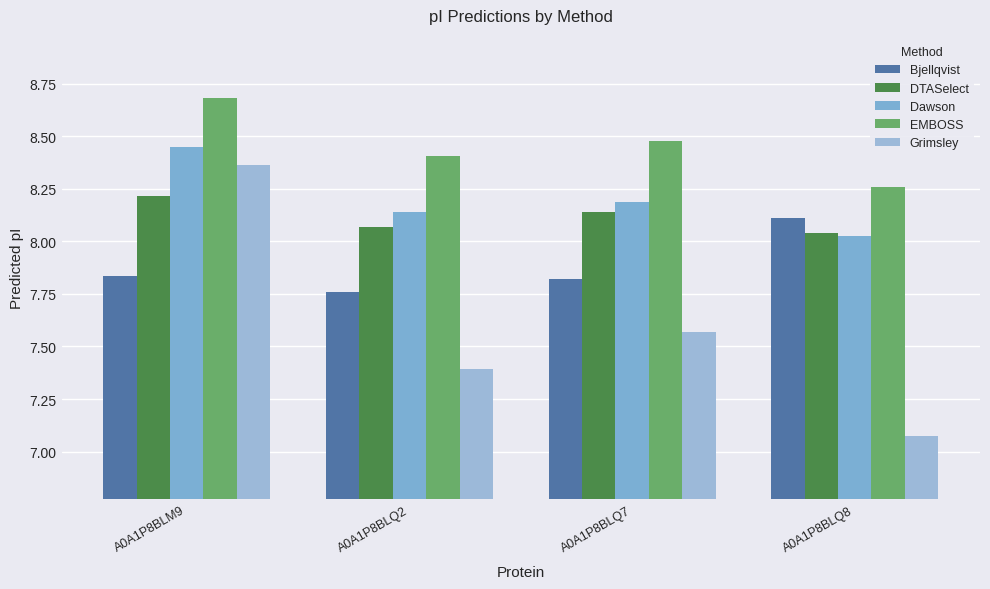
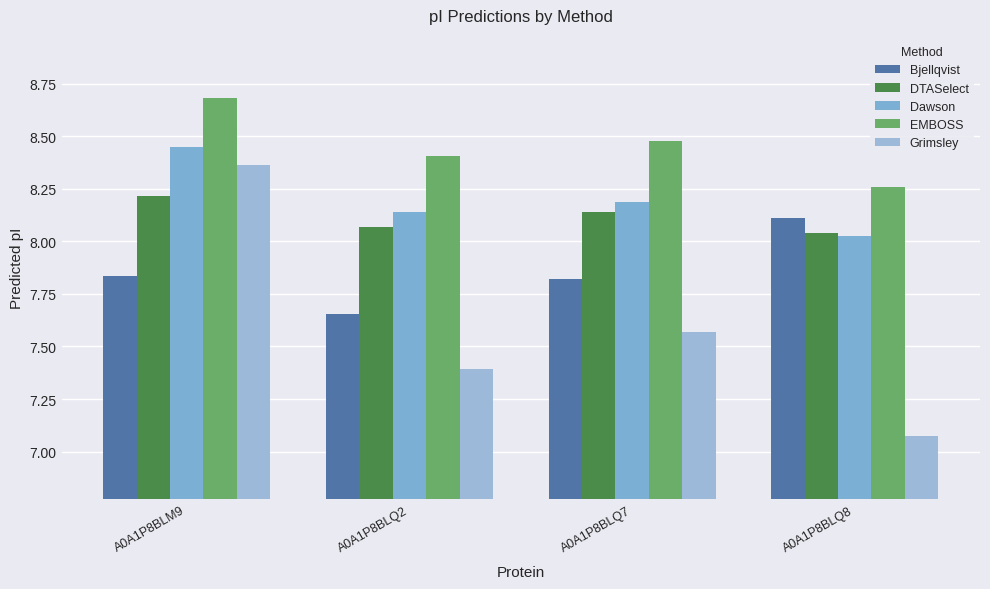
  {
    "Bjellqvist": {
      "A0A1P8BLM9": 7.83,
-     "A0A1P8BLQ2": 7.76,
+     "A0A1P8BLQ2": 7.66,
      "A0A1P8BLQ7": 7.82,
      "A0A1P8BLQ8": 8.11
    }
  }
